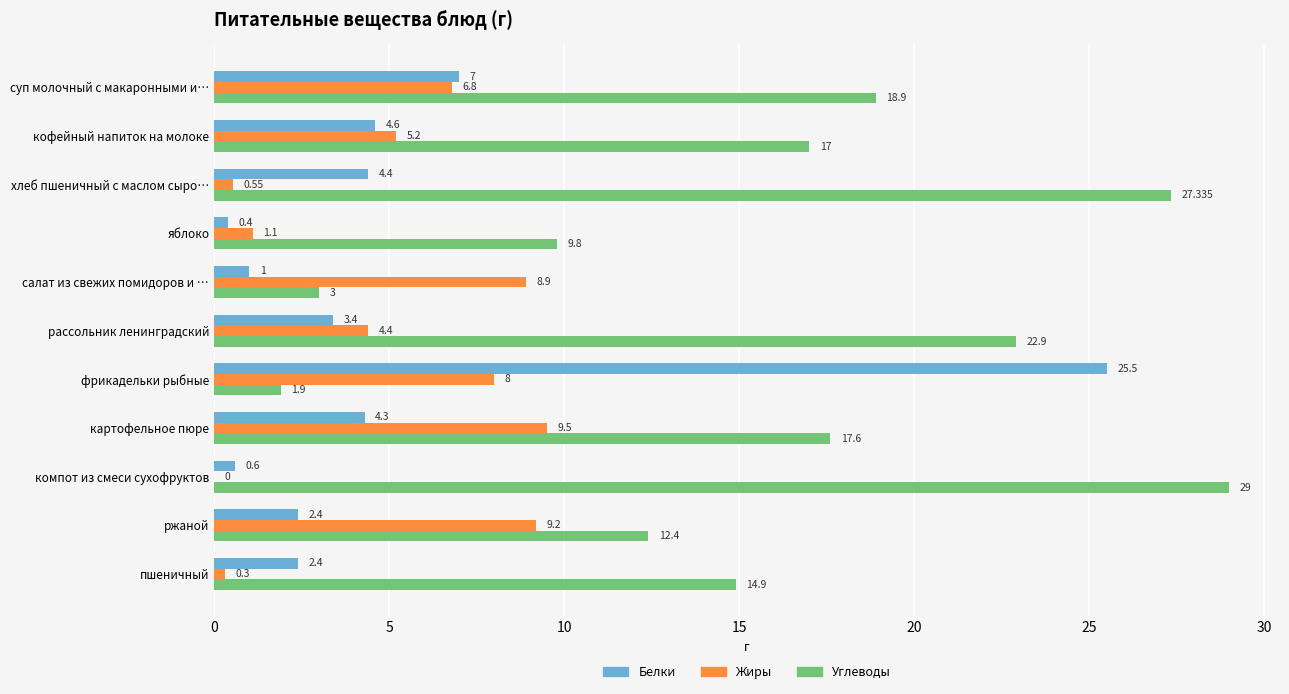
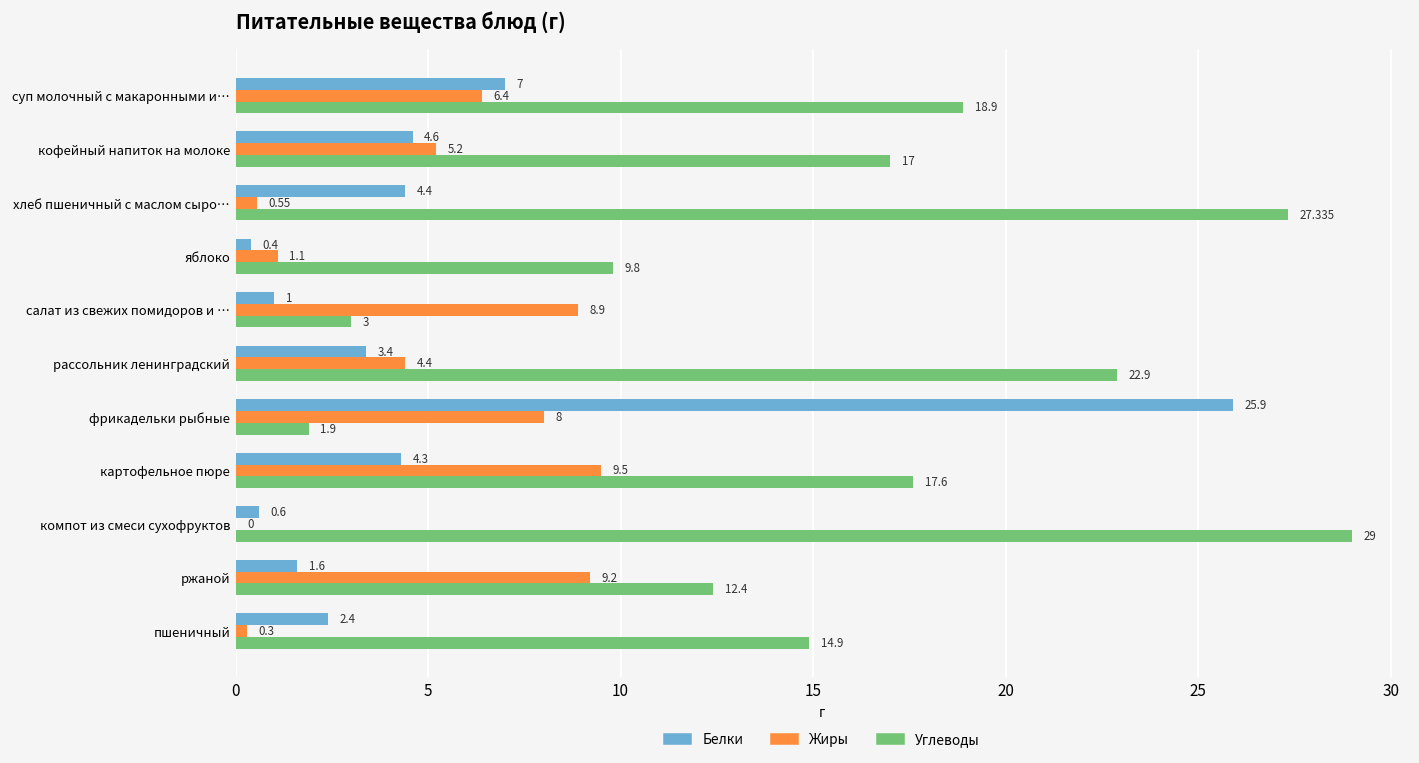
  {
    "Белки": {
      "суп молочный с макаронными и…": 7,
      "кофейный напиток на молоке": 4.6,
      "хлеб пшеничный с маслом сыро…": 4.4,
      "яблоко": 0.4,
      "салат из свежих помидоров и …": 1,
      "рассольник ленинградский": 3.4,
-     "фрикадельки рыбные": 25.5,
+     "фрикадельки рыбные": 25.9,
      "картофельное пюре": 4.3,
      "компот из смеси сухофруктов": 0.6,
-     "ржаной": 2.4,
+     "ржаной": 1.6,
      "пшеничный": 2.4
    },
    "Жиры": {
-     "суп молочный с макаронными и…": 6.8,
+     "суп молочный с макаронными и…": 6.4,
      "кофейный напиток на молоке": 5.2,
      "хлеб пшеничный с маслом сыро…": 0.55,
      "яблоко": 1.1,
      "салат из свежих помидоров и …": 8.9,
      "рассольник ленинградский": 4.4,
      "фрикадельки рыбные": 8,
      "картофельное пюре": 9.5,
      "компот из смеси сухофруктов": 0,
      "ржаной": 9.2,
      "пшеничный": 0.3
    },
    "Углеводы": {
      "суп молочный с макаронными и…": 18.9,
      "кофейный напиток на молоке": 17,
      "хлеб пшеничный с маслом сыро…": 27.335,
      "яблоко": 9.8,
      "салат из свежих помидоров и …": 3,
      "рассольник ленинградский": 22.9,
      "фрикадельки рыбные": 1.9,
      "картофельное пюре": 17.6,
      "компот из смеси сухофруктов": 29,
      "ржаной": 12.4,
      "пшеничный": 14.9
    }
  }
